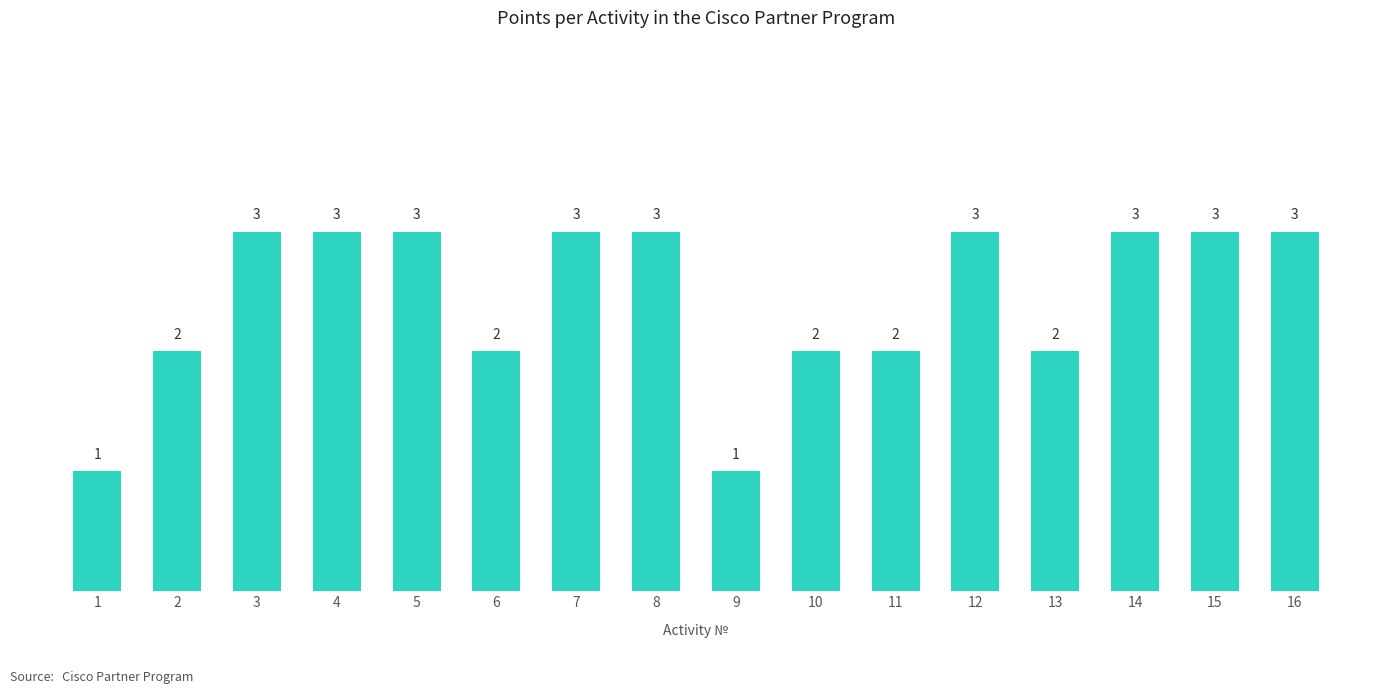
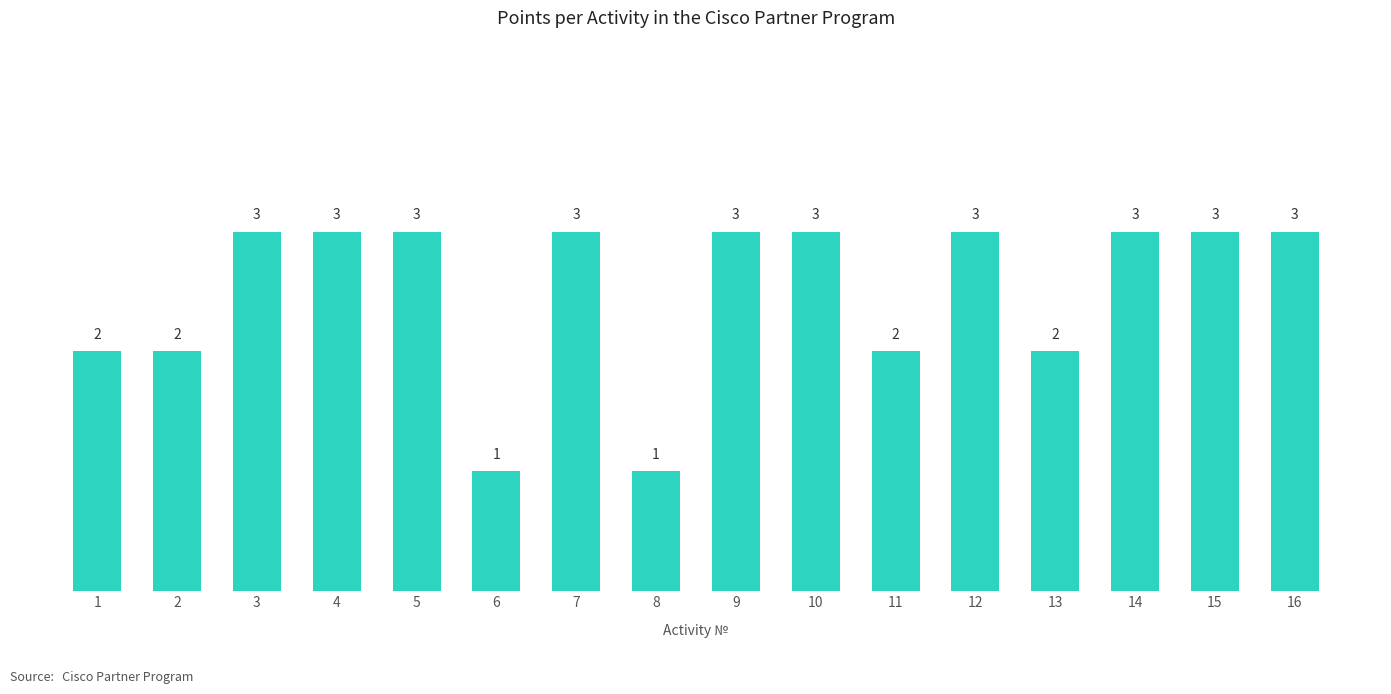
  {
-   "1": 1,
+   "1": 2,
    "2": 2,
    "3": 3,
    "4": 3,
    "5": 3,
-   "6": 2,
+   "6": 1,
    "7": 3,
-   "8": 3,
-   "9": 1,
-   "10": 2,
+   "8": 1,
+   "9": 3,
+   "10": 3,
    "11": 2,
    "12": 3,
    "13": 2,
    "14": 3,
    "15": 3,
    "16": 3
  }
